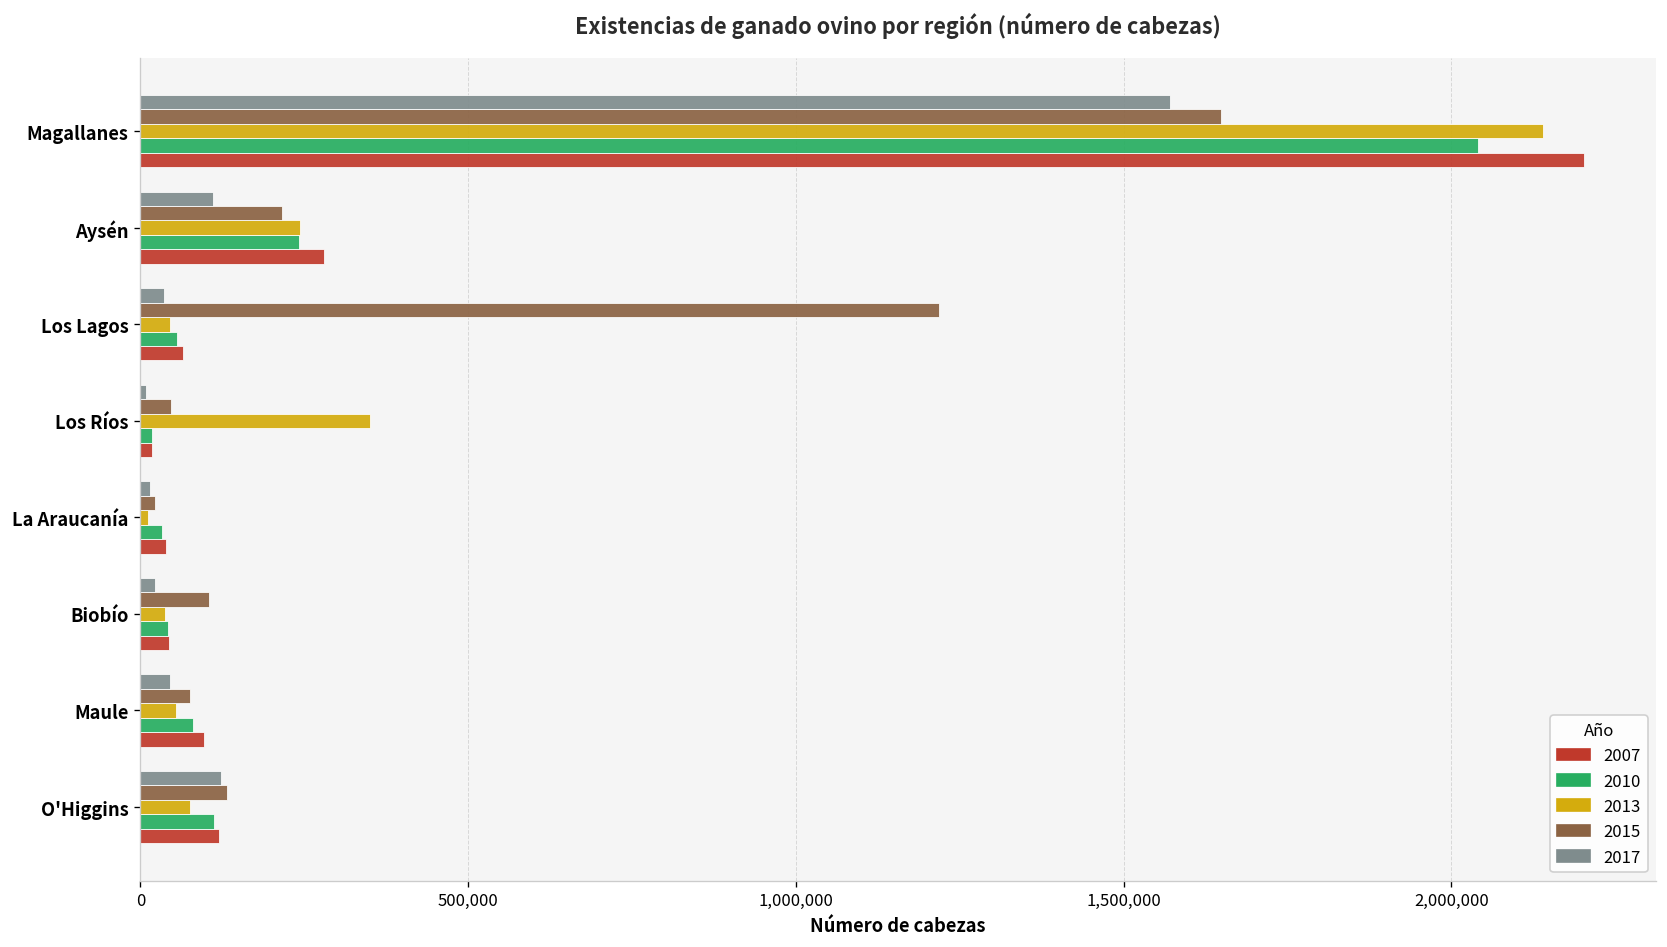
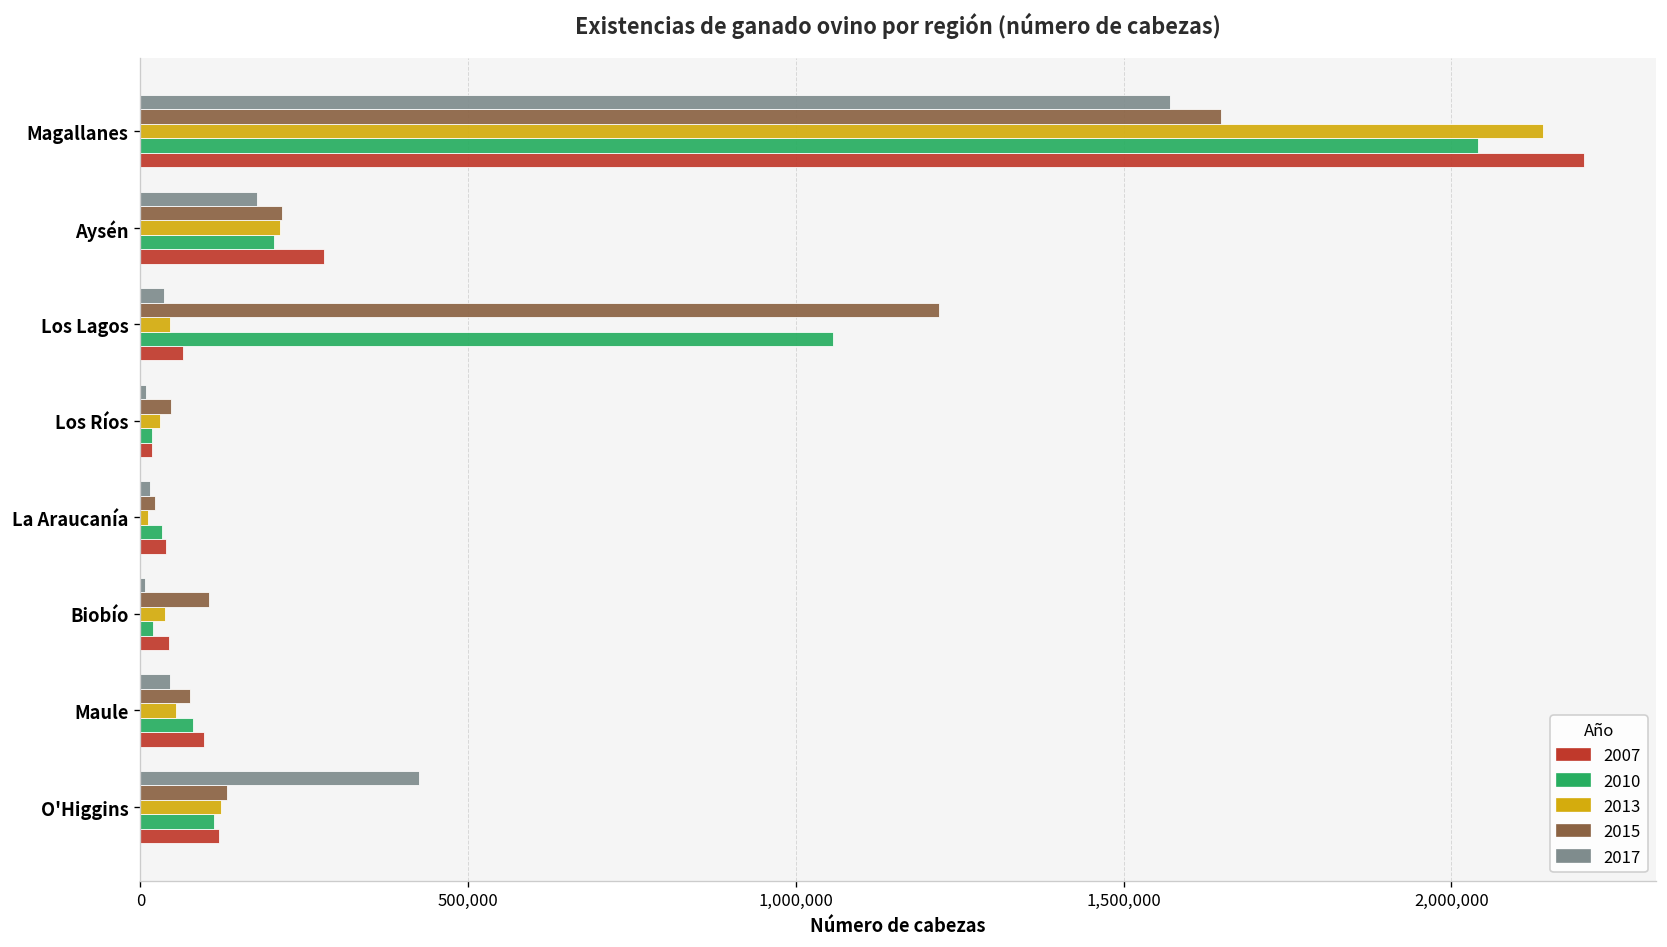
  {
    "2007": {
      "Magallanes": "2,200,000",
      "Aysén": "280,000",
      "Los Lagos": "70,000",
      "Los Ríos": "20,000",
      "La Araucanía": "40,000",
      "Biobío": "40,000",
      "Maule": "100,000",
      "O'Higgins": "120,000"
    },
    "2010": {
      "Magallanes": "2,040,000",
-     "Aysén": "240,000",
-     "Los Lagos": "60,000",
+     "Aysén": "200,000",
+     "Los Lagos": "1,060,000",
      "Los Ríos": "20,000",
      "La Araucanía": "30,000",
-     "Biobío": "40,000",
+     "Biobío": "20,000",
      "Maule": "80,000",
      "O'Higgins": "110,000"
    },
    "2013": {
      "Magallanes": "2,140,000",
-     "Aysén": "240,000",
+     "Aysén": "210,000",
      "Los Lagos": "40,000",
-     "Los Ríos": "350,000",
+     "Los Ríos": "30,000",
      "La Araucanía": "10,000",
      "Biobío": "40,000",
      "Maule": "50,000",
-     "O'Higgins": "80,000"
+     "O'Higgins": "120,000"
    },
    "2015": {
      "Magallanes": "1,650,000",
      "Aysén": "220,000",
      "Los Lagos": "1,220,000",
      "Los Ríos": "50,000",
      "La Araucanía": "20,000",
      "Biobío": "100,000",
      "Maule": "80,000",
      "O'Higgins": "130,000"
    },
    "2017": {
      "Magallanes": "1,570,000",
-     "Aysén": "110,000",
+     "Aysén": "180,000",
      "Los Lagos": "40,000",
      "Los Ríos": "10,000",
      "La Araucanía": "20,000",
-     "Biobío": "20,000",
+     "Biobío": "10,000",
      "Maule": "50,000",
-     "O'Higgins": "120,000"
+     "O'Higgins": "420,000"
    }
  }
